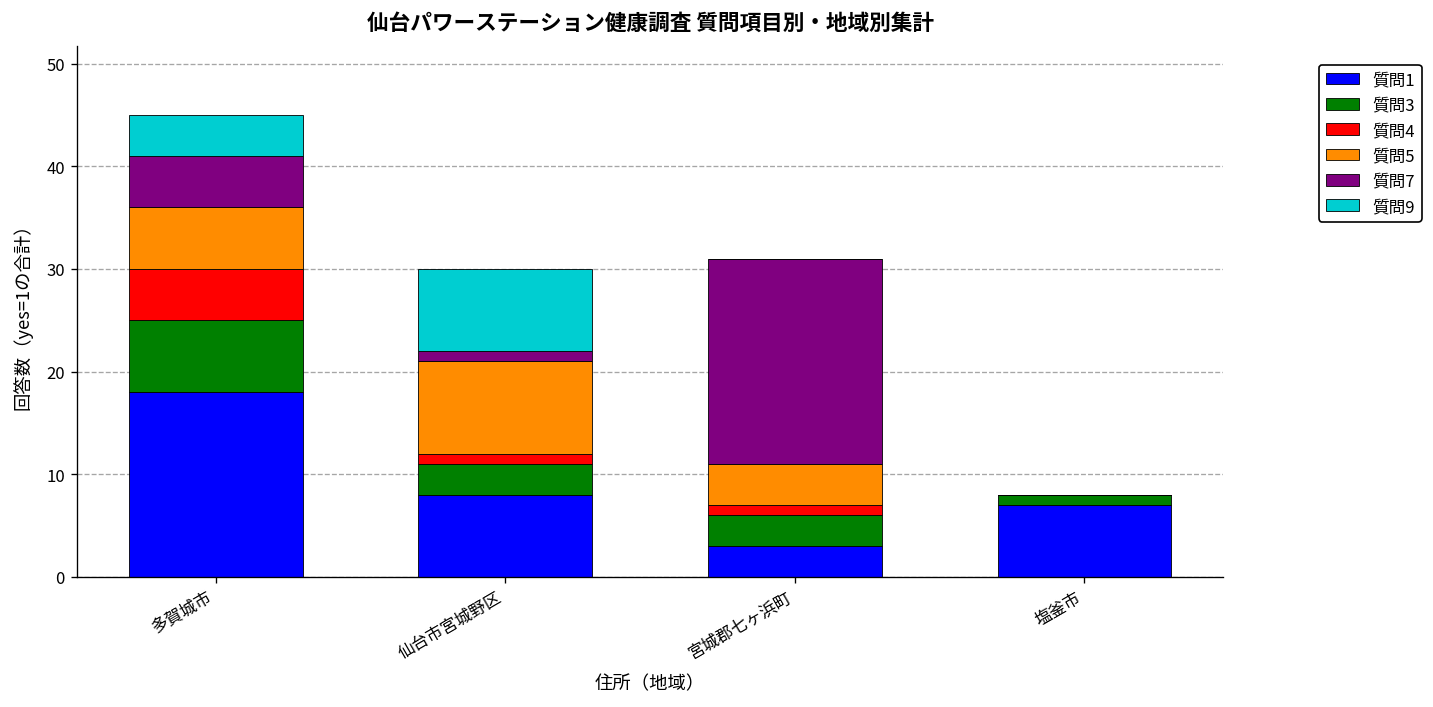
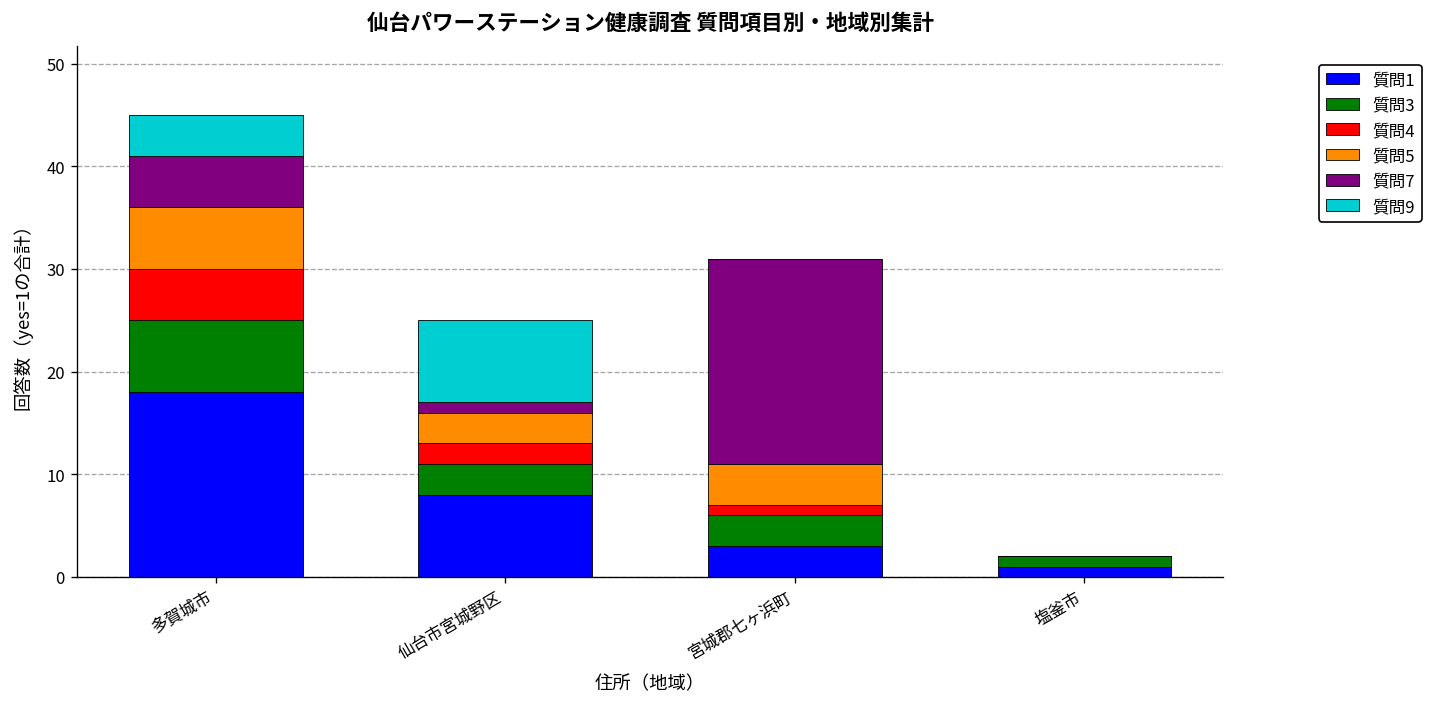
  {
    "質問1": {
      "多賀城市": 18,
      "仙台市宮城野区": 8,
      "宮城郡七ヶ浜町": 3,
-     "塩釜市": 7
+     "塩釜市": 1
    },
    "質問3": {
      "多賀城市": 7,
      "仙台市宮城野区": 3,
      "宮城郡七ヶ浜町": 3,
      "塩釜市": 1
    },
    "質問4": {
      "多賀城市": 5,
-     "仙台市宮城野区": 1,
+     "仙台市宮城野区": 2,
      "宮城郡七ヶ浜町": 1,
      "塩釜市": 0
    },
    "質問5": {
      "多賀城市": 6,
-     "仙台市宮城野区": 9,
+     "仙台市宮城野区": 3,
      "宮城郡七ヶ浜町": 4,
      "塩釜市": 0
    },
    "質問7": {
      "多賀城市": 5,
      "仙台市宮城野区": 1,
      "宮城郡七ヶ浜町": 20,
      "塩釜市": 0
    },
    "質問9": {
      "多賀城市": 4,
      "仙台市宮城野区": 8,
      "宮城郡七ヶ浜町": 0,
      "塩釜市": 0
    }
  }
